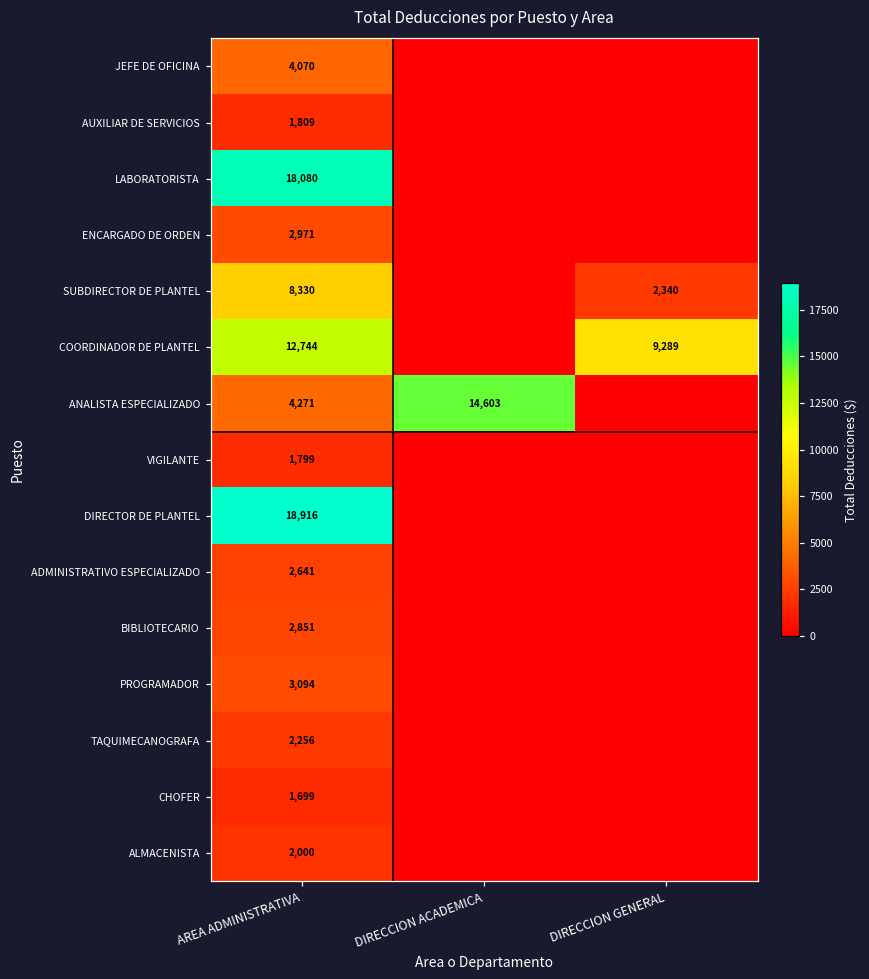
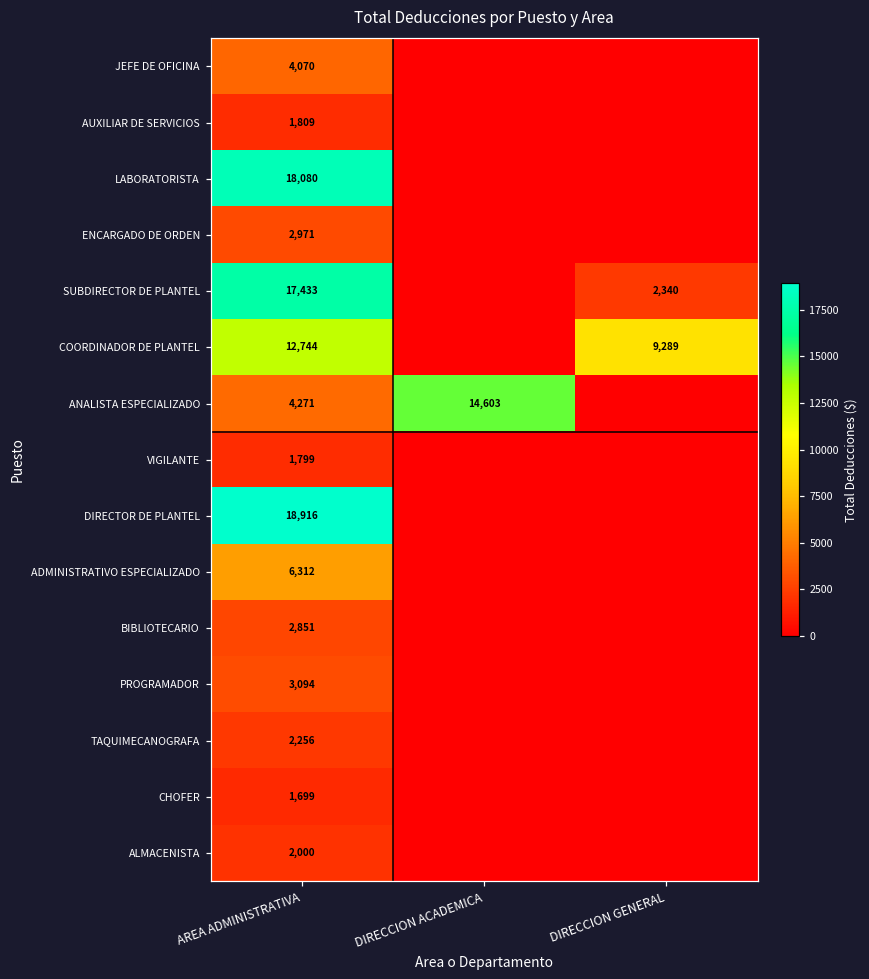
  {
    "JEFE DE OFICINA": {
      "AREA ADMINISTRATIVA": "4,070"
    },
    "AUXILIAR DE SERVICIOS": {
      "AREA ADMINISTRATIVA": "1,809"
    },
    "LABORATORISTA": {
      "AREA ADMINISTRATIVA": "18,080"
    },
    "ENCARGADO DE ORDEN": {
      "AREA ADMINISTRATIVA": "2,971"
    },
    "SUBDIRECTOR DE PLANTEL": {
-     "AREA ADMINISTRATIVA": "8,330",
+     "AREA ADMINISTRATIVA": "17,433",
      "DIRECCION GENERAL": "2,340"
    },
    "COORDINADOR DE PLANTEL": {
      "AREA ADMINISTRATIVA": "12,744",
      "DIRECCION GENERAL": "9,289"
    },
    "ANALISTA ESPECIALIZADO": {
      "AREA ADMINISTRATIVA": "4,271",
      "DIRECCION ACADEMICA": "14,603"
    },
    "VIGILANTE": {
      "AREA ADMINISTRATIVA": "1,799"
    },
    "DIRECTOR DE PLANTEL": {
      "AREA ADMINISTRATIVA": "18,916"
    },
    "ADMINISTRATIVO ESPECIALIZADO": {
-     "AREA ADMINISTRATIVA": "2,641"
+     "AREA ADMINISTRATIVA": "6,312"
    },
    "BIBLIOTECARIO": {
      "AREA ADMINISTRATIVA": "2,851"
    },
    "PROGRAMADOR": {
      "AREA ADMINISTRATIVA": "3,094"
    },
    "TAQUIMECANOGRAFA": {
      "AREA ADMINISTRATIVA": "2,256"
    },
    "CHOFER": {
      "AREA ADMINISTRATIVA": "1,699"
    },
    "ALMACENISTA": {
      "AREA ADMINISTRATIVA": "2,000"
    }
  }
